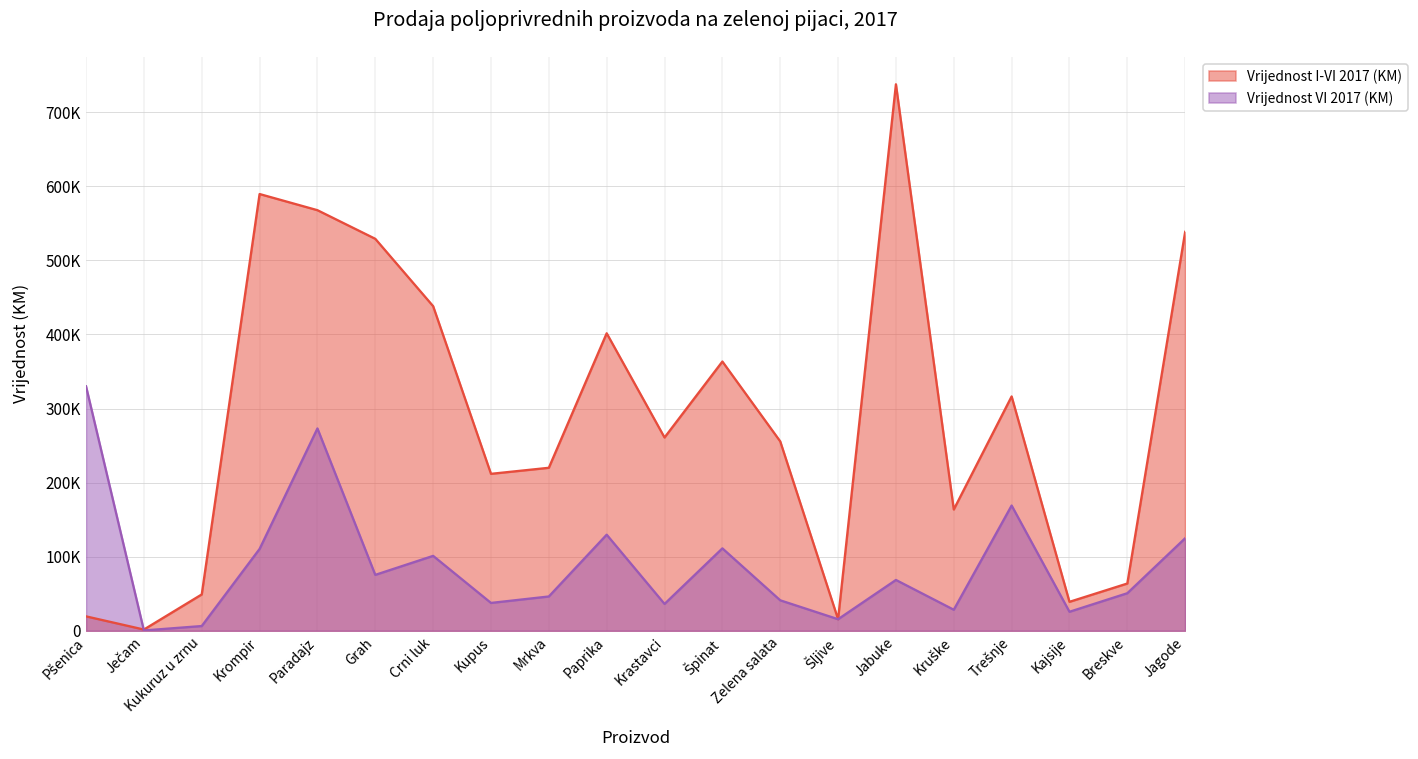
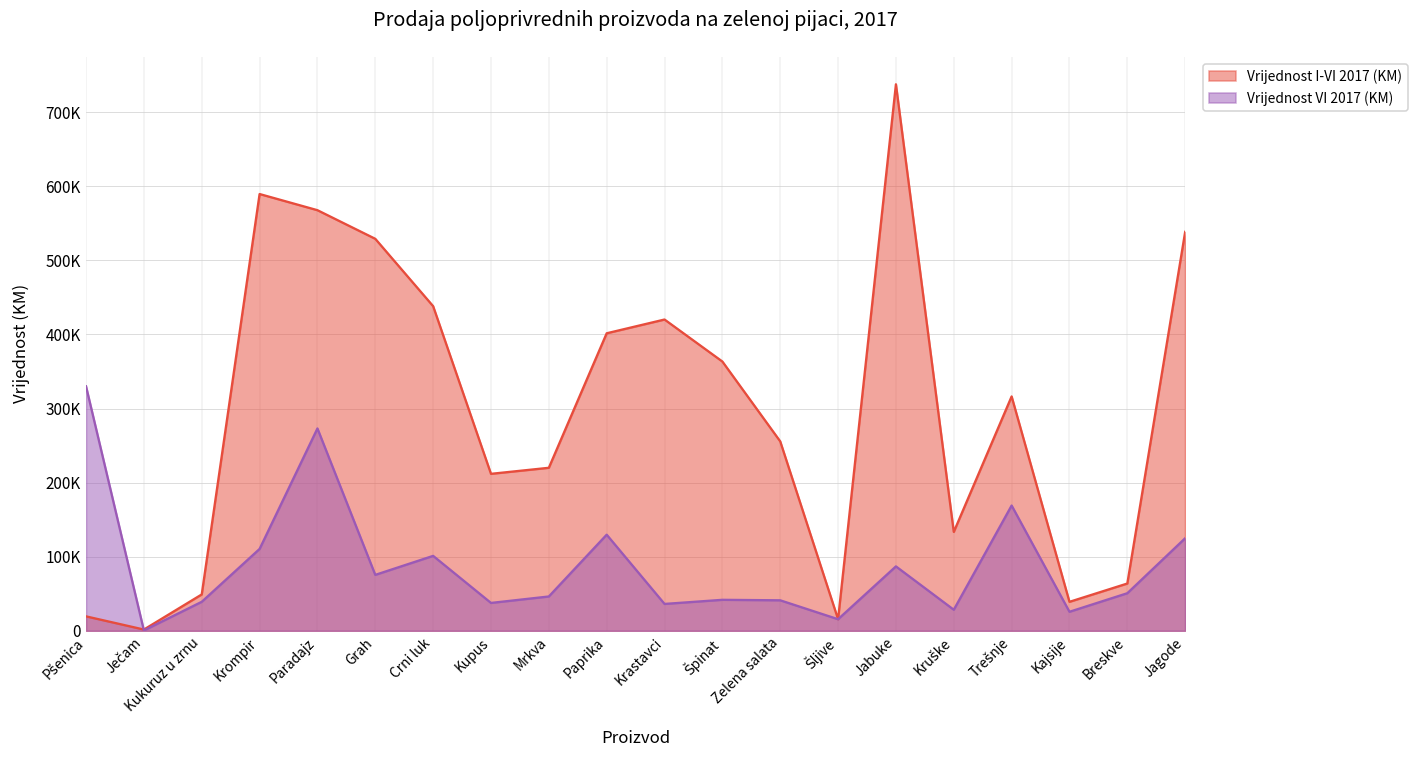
  {
    "Vrijednost I-VI 2017 (KM)": {
      "Pšenica": 20000,
      "Kukuruz u zrnu": 50000,
      "Krompir": 590000,
      "Paradajz": 570000,
      "Grah": 530000,
      "Crni luk": 440000,
      "Kupus": 210000,
      "Mrkva": 220000,
      "Paprika": 400000,
-     "Krastavci": 260000,
+     "Krastavci": 420000,
      "Špinat": 360000,
      "Zelena salata": 260000,
      "Jabuke": 740000,
-     "Kruške": 160000,
+     "Kruške": 130000,
      "Trešnje": 320000,
      "Kajsije": 40000,
      "Breskve": 60000,
      "Jagode": 540000
    },
    "Vrijednost VI 2017 (KM)": {
      "Pšenica": 330000,
-     "Kukuruz u zrnu": 10000,
+     "Kukuruz u zrnu": 40000,
      "Krompir": 110000,
      "Paradajz": 270000,
      "Grah": 80000,
      "Crni luk": 100000,
      "Kupus": 40000,
      "Mrkva": 50000,
      "Paprika": 130000,
      "Krastavci": 40000,
-     "Špinat": 110000,
+     "Špinat": 40000,
      "Zelena salata": 40000,
-     "Jabuke": 70000,
+     "Jabuke": 90000,
      "Kruške": 30000,
      "Trešnje": 170000,
      "Kajsije": 30000,
      "Breskve": 50000,
      "Jagode": 120000
    }
  }
